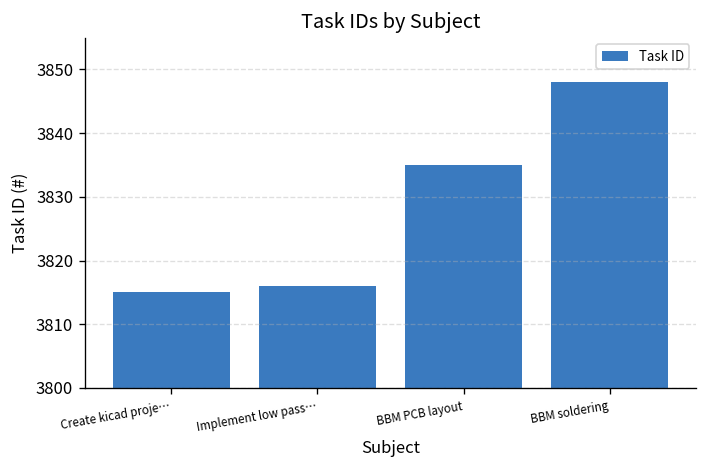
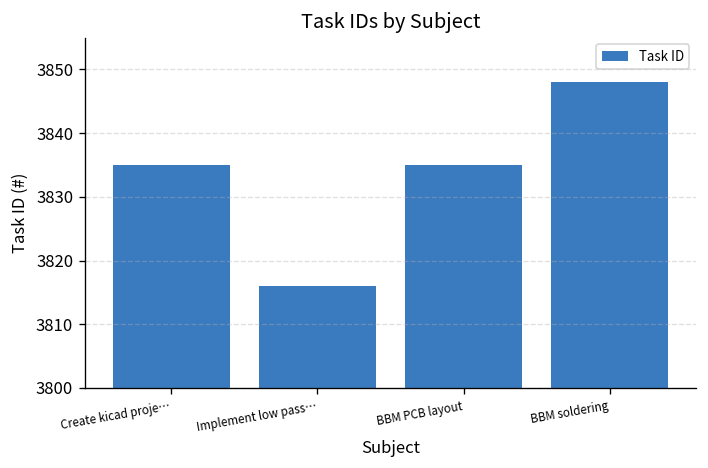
  {
-   "Create kicad proje…": 3815,
+   "Create kicad proje…": 3835,
    "Implement low pass…": 3816,
    "BBM PCB layout": 3835,
    "BBM soldering": 3848
  }
